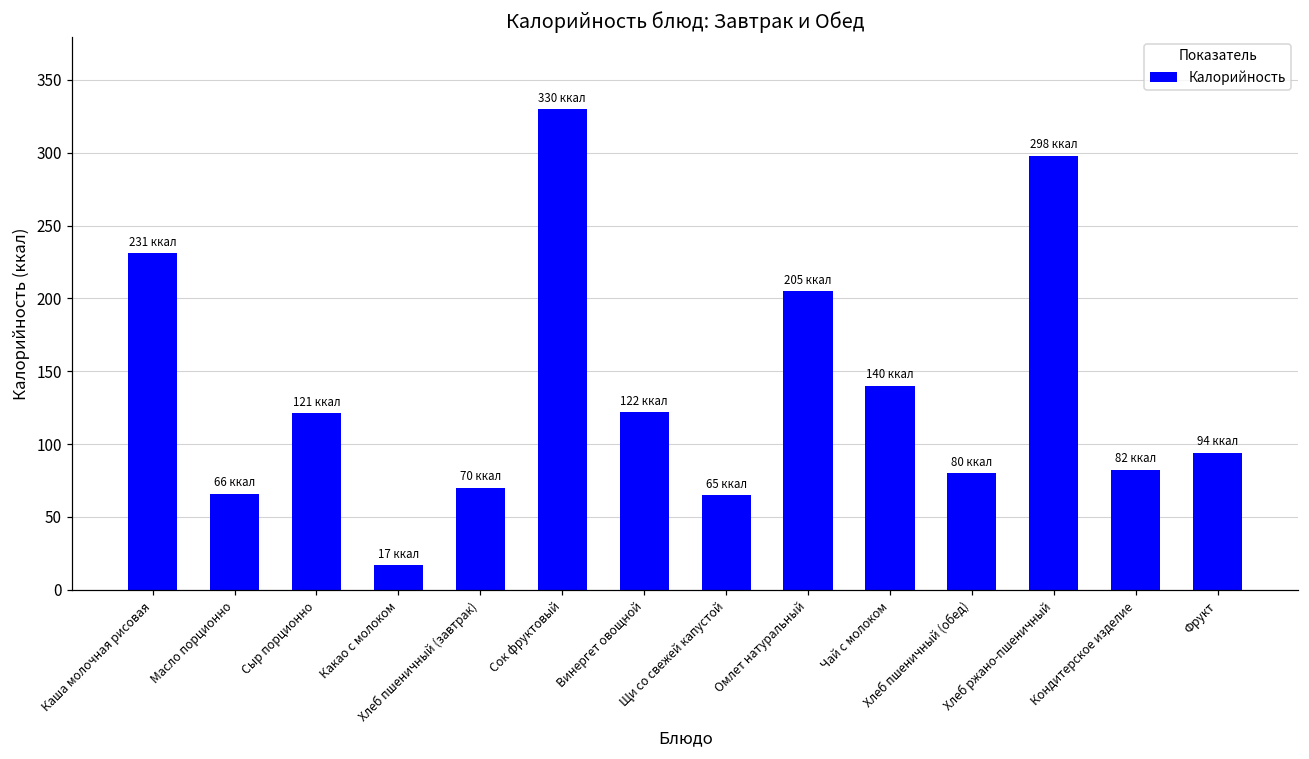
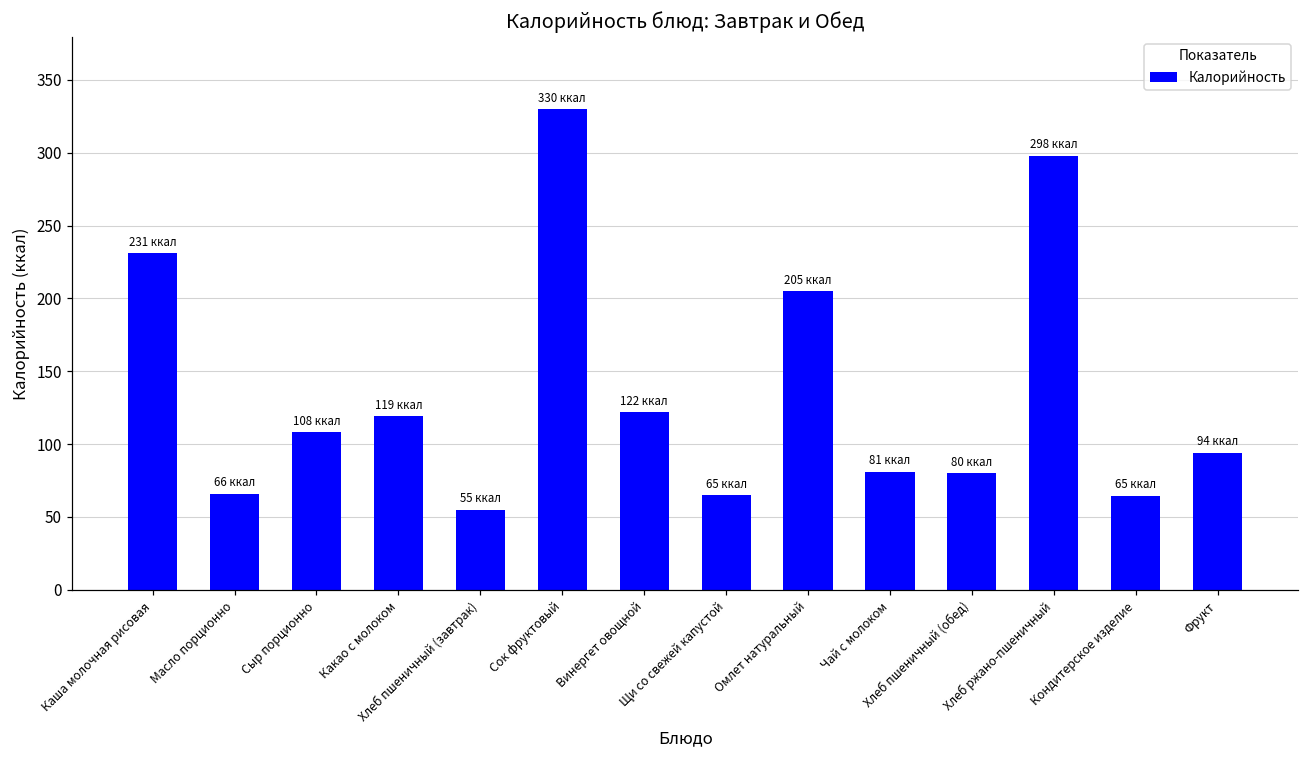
  {
    "Каша молочная рисовая": 231,
    "Масло порционно": 66,
-   "Сыр порционно": 121,
-   "Какао с молоком": 17,
-   "Хлеб пшеничный (завтрак)": 70,
+   "Сыр порционно": 108,
+   "Какао с молоком": 119,
+   "Хлеб пшеничный (завтрак)": 55,
    "Сок фруктовый": 330,
    "Винергет овощной": 122,
    "Щи со свежей капустой": 65,
    "Омлет натуральный": 205,
-   "Чай с молоком": 140,
+   "Чай с молоком": 81,
    "Хлеб пшеничный (обед)": 80,
    "Хлеб ржано-пшеничный": 298,
-   "Кондитерское изделие": 82,
+   "Кондитерское изделие": 65,
    "Фрукт": 94
  }
